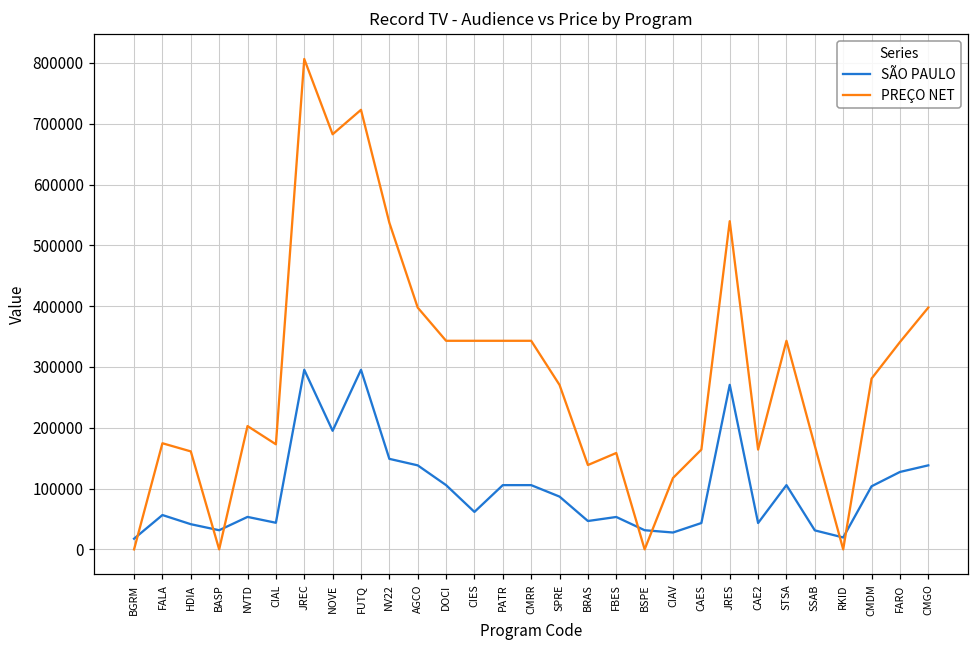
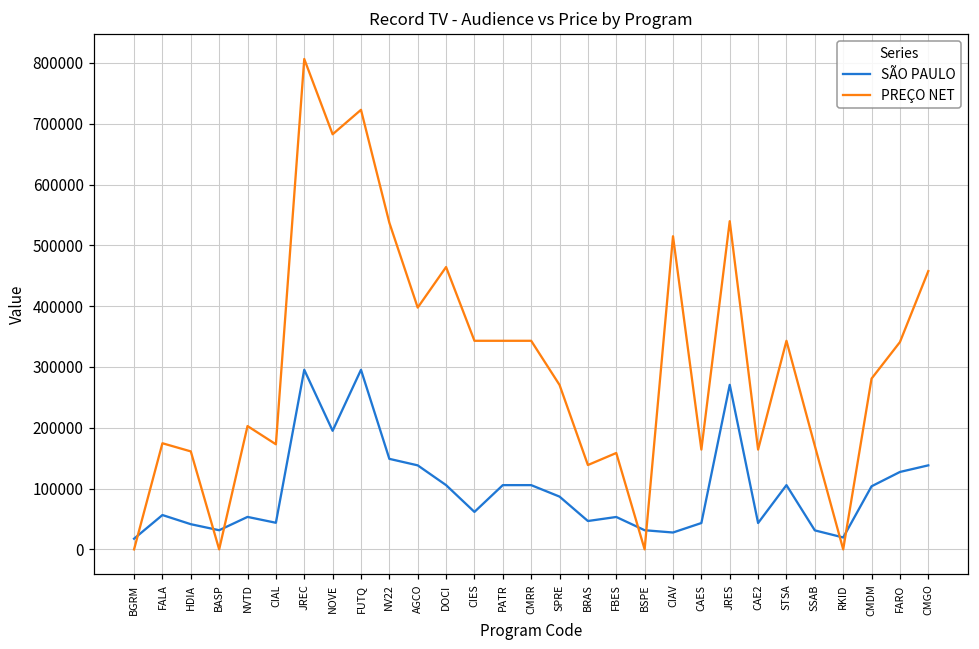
  {
    "SÃO PAULO": {
      "BGRM": 20000,
      "FALA": 60000,
      "HDIA": 40000,
      "BASP": 30000,
      "NVTD": 50000,
      "CIAL": 40000,
      "JREC": 300000,
      "NOVE": 200000,
      "FUTQ": 300000,
      "NV22": 150000,
      "AGCO": 140000,
      "DOCI": 110000,
      "CIES": 60000,
      "PATR": 110000,
      "CMRR": 110000,
      "SPRE": 90000,
      "BRAS": 50000,
      "FBES": 50000,
      "BSPE": 30000,
      "CIAV": 30000,
      "CAES": 40000,
      "JRES": 270000,
      "CAE2": 40000,
      "STSA": 110000,
      "SSAB": 30000,
      "RKID": 20000,
      "CMDM": 100000,
      "FARO": 130000,
      "CMGO": 140000
    },
    "PREÇO NET": {
      "BGRM": 0,
      "FALA": 170000,
      "HDIA": 160000,
      "BASP": 0,
      "NVTD": 200000,
      "CIAL": 170000,
      "JREC": 810000,
      "NOVE": 680000,
      "FUTQ": 720000,
      "NV22": 540000,
      "AGCO": 400000,
-     "DOCI": 340000,
+     "DOCI": 460000,
      "CIES": 340000,
      "PATR": 340000,
      "CMRR": 340000,
      "SPRE": 270000,
      "BRAS": 140000,
      "FBES": 160000,
      "BSPE": 0,
-     "CIAV": 120000,
+     "CIAV": 510000,
      "CAES": 160000,
      "JRES": 540000,
      "CAE2": 160000,
      "STSA": 340000,
      "SSAB": 170000,
      "RKID": 0,
      "CMDM": 280000,
      "FARO": 340000,
-     "CMGO": 400000
+     "CMGO": 460000
    }
  }
